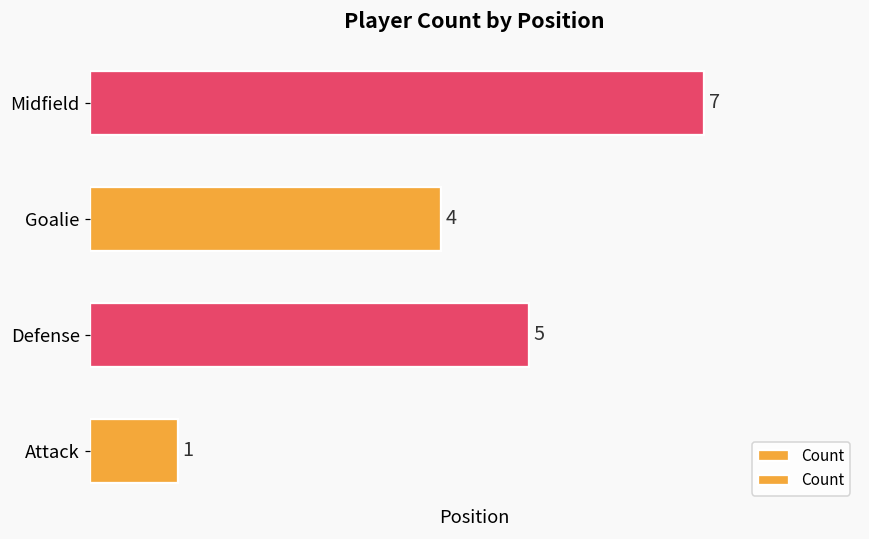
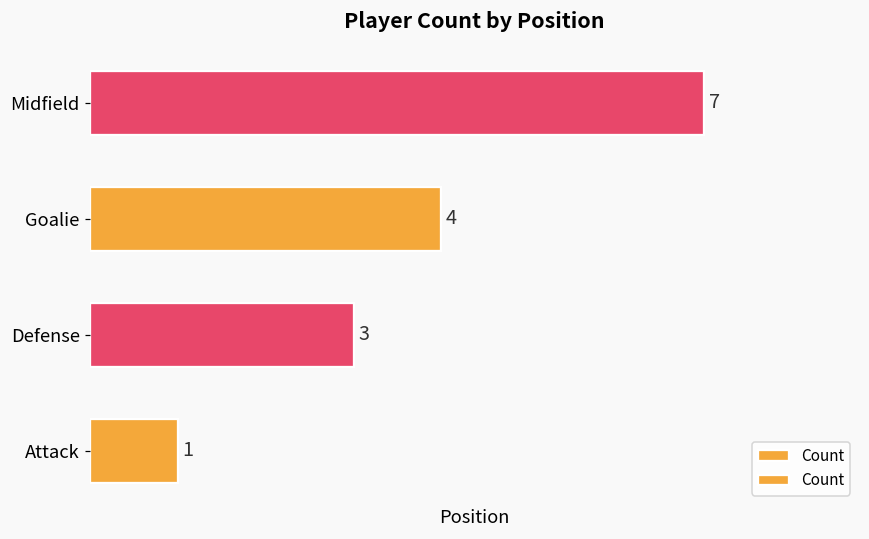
  {
    "Midfield": 7,
    "Goalie": 4,
-   "Defense": 5,
+   "Defense": 3,
    "Attack": 1
  }
